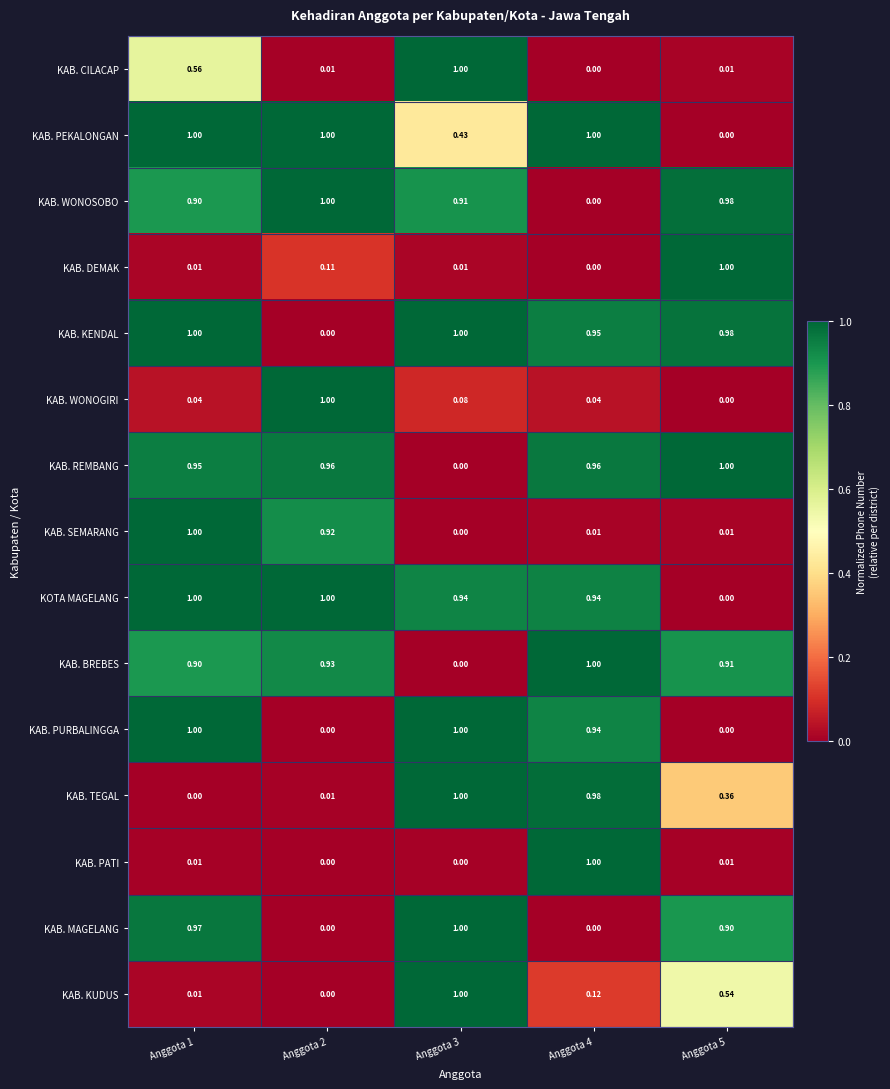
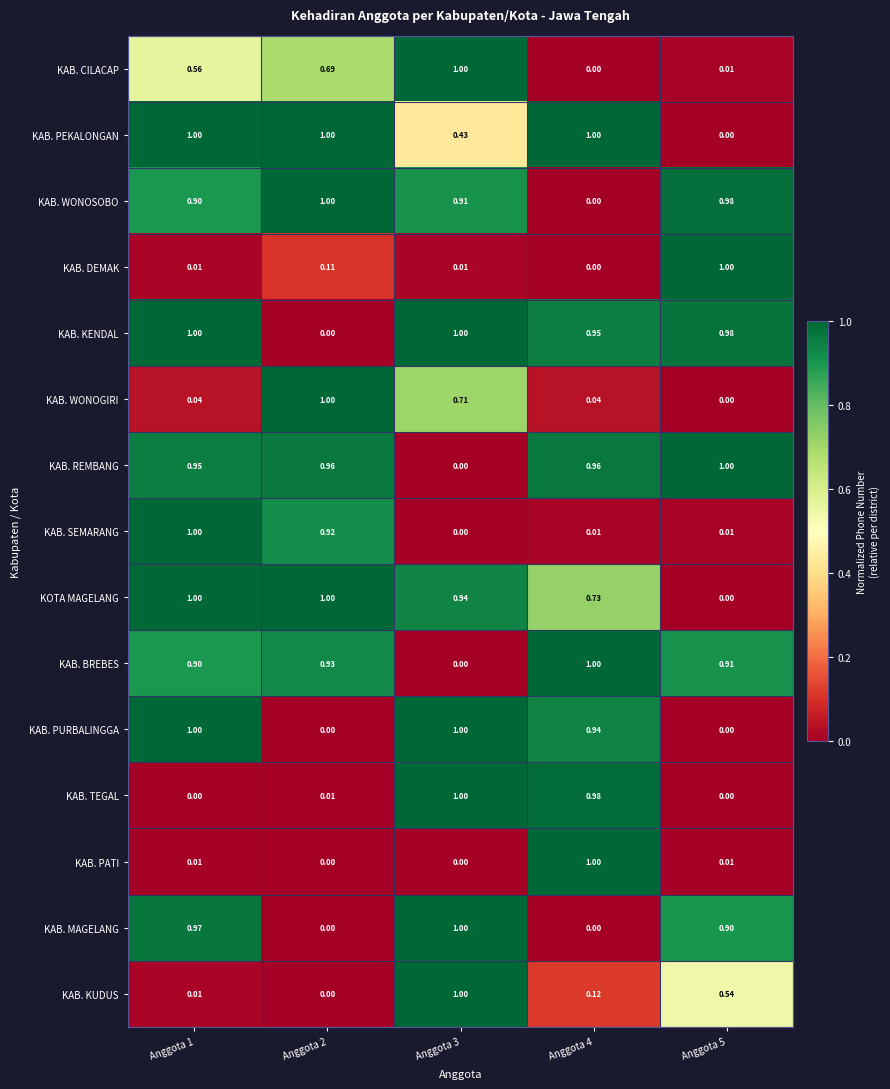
  {
    "KAB. CILACAP": {
      "Anggota 1": 0.56,
-     "Anggota 2": 0.01,
+     "Anggota 2": 0.69,
      "Anggota 3": 1.00,
      "Anggota 4": 0.00,
      "Anggota 5": 0.01
    },
    "KAB. PEKALONGAN": {
      "Anggota 1": 1.00,
      "Anggota 2": 1.00,
      "Anggota 3": 0.43,
      "Anggota 4": 1.00,
      "Anggota 5": 0.00
    },
    "KAB. WONOSOBO": {
      "Anggota 1": 0.90,
      "Anggota 2": 1.00,
      "Anggota 3": 0.91,
      "Anggota 4": 0.00,
      "Anggota 5": 0.98
    },
    "KAB. DEMAK": {
      "Anggota 1": 0.01,
      "Anggota 2": 0.11,
      "Anggota 3": 0.01,
      "Anggota 4": 0.00,
      "Anggota 5": 1.00
    },
    "KAB. KENDAL": {
      "Anggota 1": 1.00,
      "Anggota 2": 0.00,
      "Anggota 3": 1.00,
      "Anggota 4": 0.95,
      "Anggota 5": 0.98
    },
    "KAB. WONOGIRI": {
      "Anggota 1": 0.04,
      "Anggota 2": 1.00,
-     "Anggota 3": 0.08,
+     "Anggota 3": 0.71,
      "Anggota 4": 0.04,
      "Anggota 5": 0.00
    },
    "KAB. REMBANG": {
      "Anggota 1": 0.95,
      "Anggota 2": 0.96,
      "Anggota 3": 0.00,
      "Anggota 4": 0.96,
      "Anggota 5": 1.00
    },
    "KAB. SEMARANG": {
      "Anggota 1": 1.00,
      "Anggota 2": 0.92,
      "Anggota 3": 0.00,
      "Anggota 4": 0.01,
      "Anggota 5": 0.01
    },
    "KOTA MAGELANG": {
      "Anggota 1": 1.00,
      "Anggota 2": 1.00,
      "Anggota 3": 0.94,
-     "Anggota 4": 0.94,
+     "Anggota 4": 0.73,
      "Anggota 5": 0.00
    },
    "KAB. BREBES": {
      "Anggota 1": 0.90,
      "Anggota 2": 0.93,
      "Anggota 3": 0.00,
      "Anggota 4": 1.00,
      "Anggota 5": 0.91
    },
    "KAB. PURBALINGGA": {
      "Anggota 1": 1.00,
      "Anggota 2": 0.00,
      "Anggota 3": 1.00,
      "Anggota 4": 0.94,
      "Anggota 5": 0.00
    },
    "KAB. TEGAL": {
      "Anggota 1": 0.00,
      "Anggota 2": 0.01,
      "Anggota 3": 1.00,
      "Anggota 4": 0.98,
-     "Anggota 5": 0.36
+     "Anggota 5": 0.00
    },
    "KAB. PATI": {
      "Anggota 1": 0.01,
      "Anggota 2": 0.00,
      "Anggota 3": 0.00,
      "Anggota 4": 1.00,
      "Anggota 5": 0.01
    },
    "KAB. MAGELANG": {
      "Anggota 1": 0.97,
      "Anggota 2": 0.00,
      "Anggota 3": 1.00,
      "Anggota 4": 0.00,
      "Anggota 5": 0.90
    },
    "KAB. KUDUS": {
      "Anggota 1": 0.01,
      "Anggota 2": 0.00,
      "Anggota 3": 1.00,
      "Anggota 4": 0.12,
      "Anggota 5": 0.54
    }
  }
